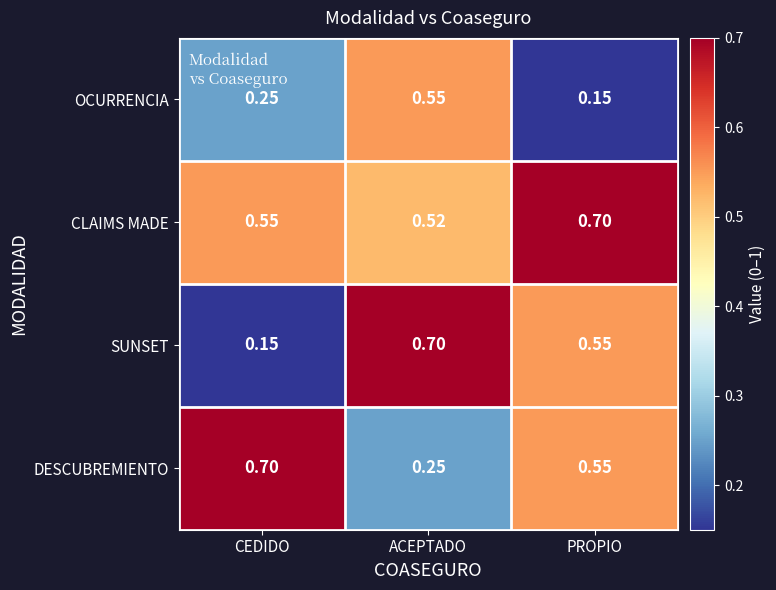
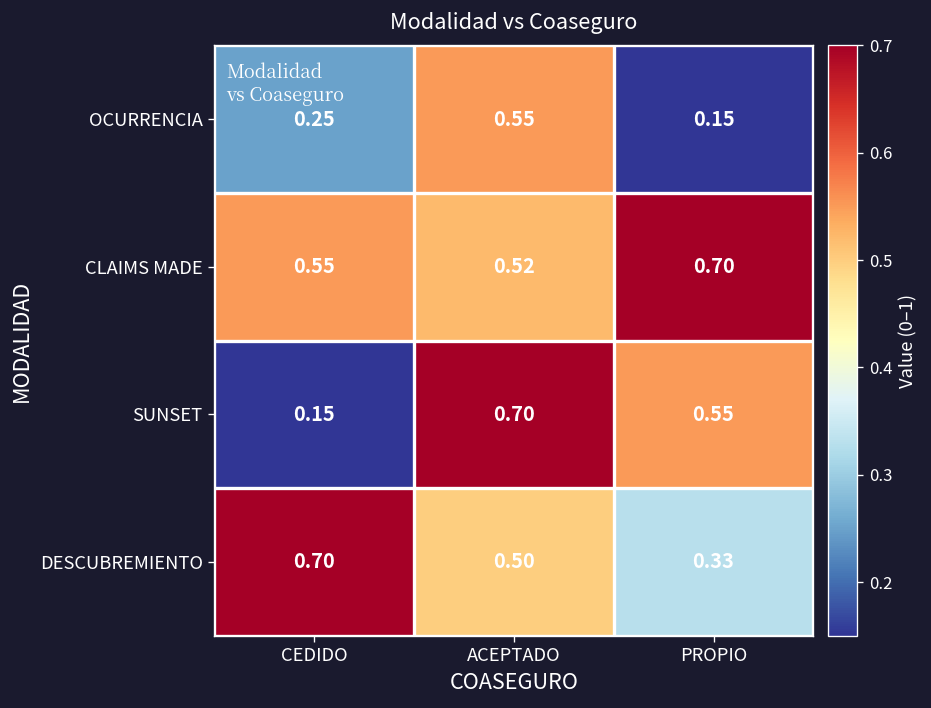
  {
    "OCURRENCIA": {
      "ACEPTADO": 0.55,
      "PROPIO": 0.15
    },
    "CLAIMS MADE": {
      "CEDIDO": 0.55,
      "ACEPTADO": 0.52,
      "PROPIO": 0.70
    },
    "SUNSET": {
      "CEDIDO": 0.15,
      "ACEPTADO": 0.70,
      "PROPIO": 0.55
    },
    "DESCUBREMIENTO": {
      "CEDIDO": 0.70,
-     "ACEPTADO": 0.25,
-     "PROPIO": 0.55
+     "ACEPTADO": 0.50,
+     "PROPIO": 0.33
    }
  }
